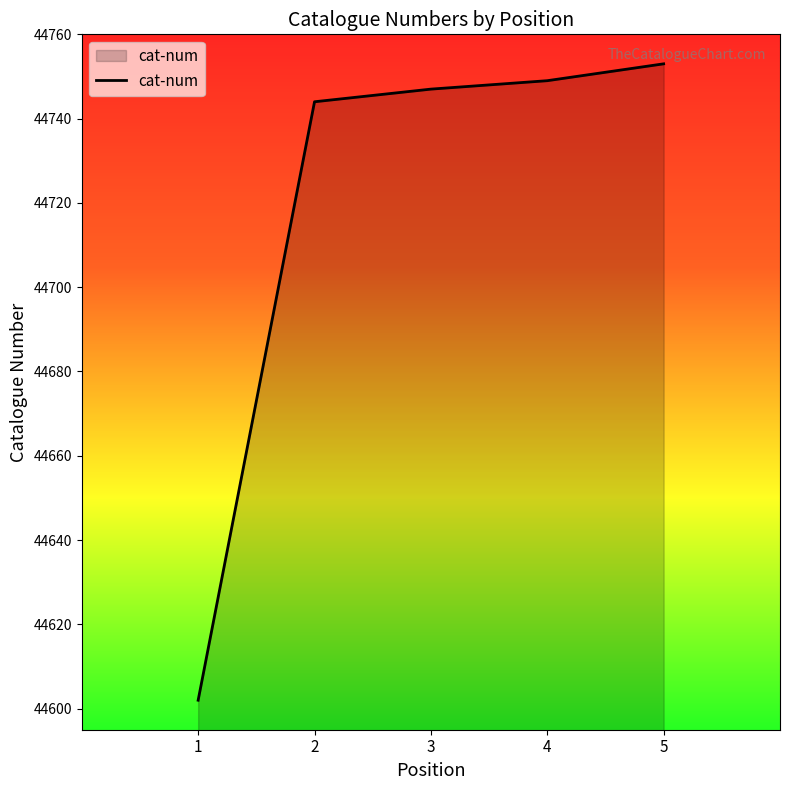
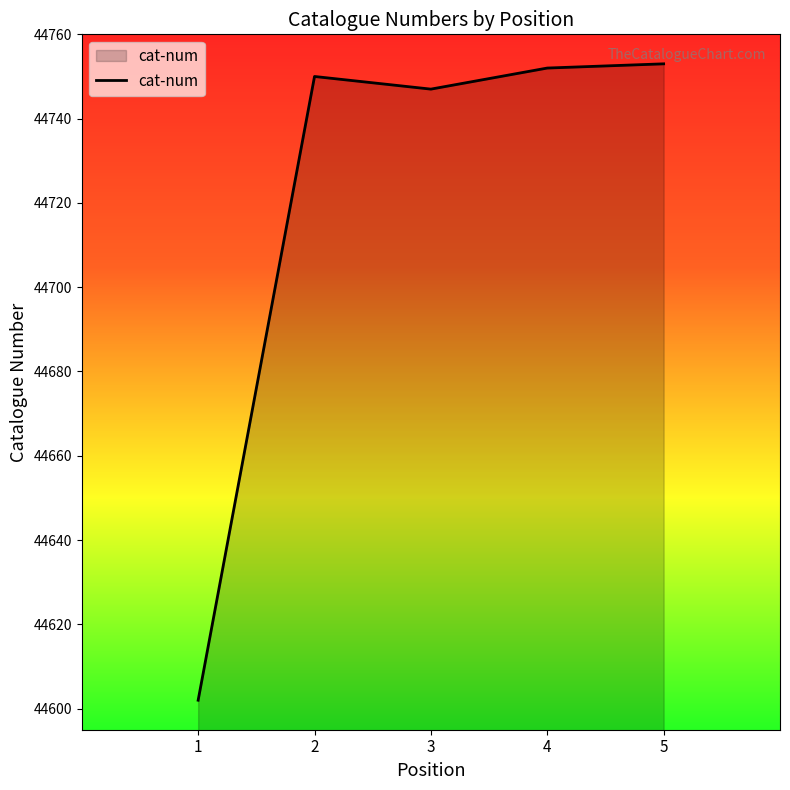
  {
    "1": 44602,
-   "2": 44744,
+   "2": 44750,
    "3": 44747,
-   "4": 44749,
+   "4": 44752,
    "5": 44753
  }
